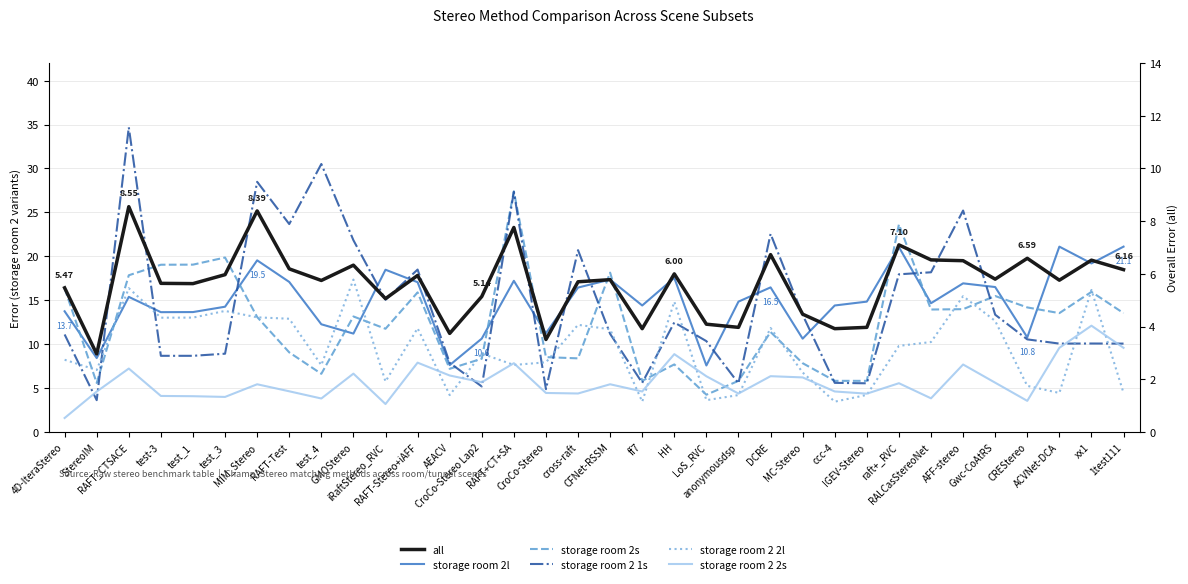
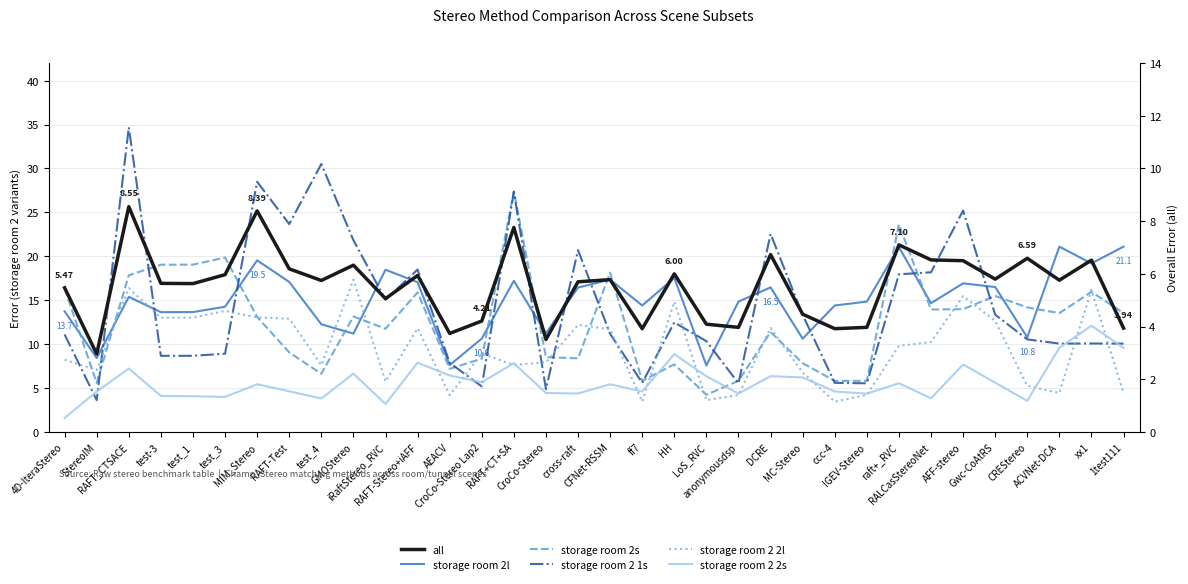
  {
    "all": {
      "4D-IteraStereo": 5.47,
      "RAFT_CTSACE": 8.55,
      "MIM_Stereo": 8.39,
-     "CroCo-Stereo Lap2": 5.14,
+     "CroCo-Stereo Lap2": 4.21,
      "HH": 6.00,
      "raft+_RVC": 7.10,
      "CREStereo": 6.59,
-     "1test111": 6.16
+     "1test111": 3.94
    }
  }
